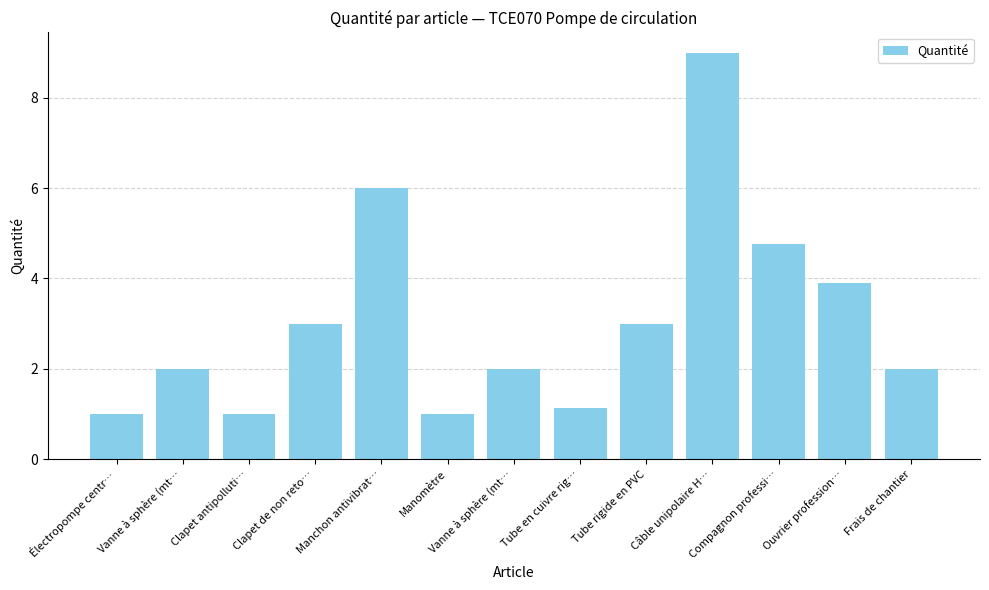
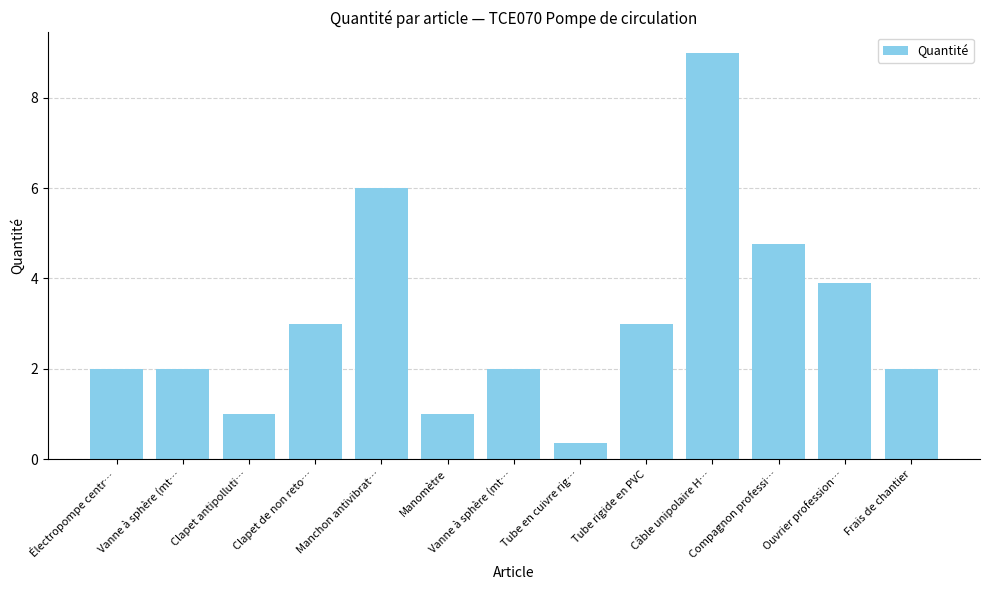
  {
-   "Électropompe centr…": 1,
+   "Électropompe centr…": 2,
    "Clapet antipolluti…": 1.0,
    "Clapet de non reto…": 3.0,
    "Manchon antivibrat…": 6.0,
    "Manomètre": 1.0,
-   "Tube en cuivre rig…": 1.1,
+   "Tube en cuivre rig…": 0.4,
    "Tube rigide en PVC": 3.0,
    "Câble unipolaire H…": 9.0,
    "Compagnon professi…": 4.8,
    "Ouvrier profession…": 3.9,
    "Frais de chantier": 2.0
  }
